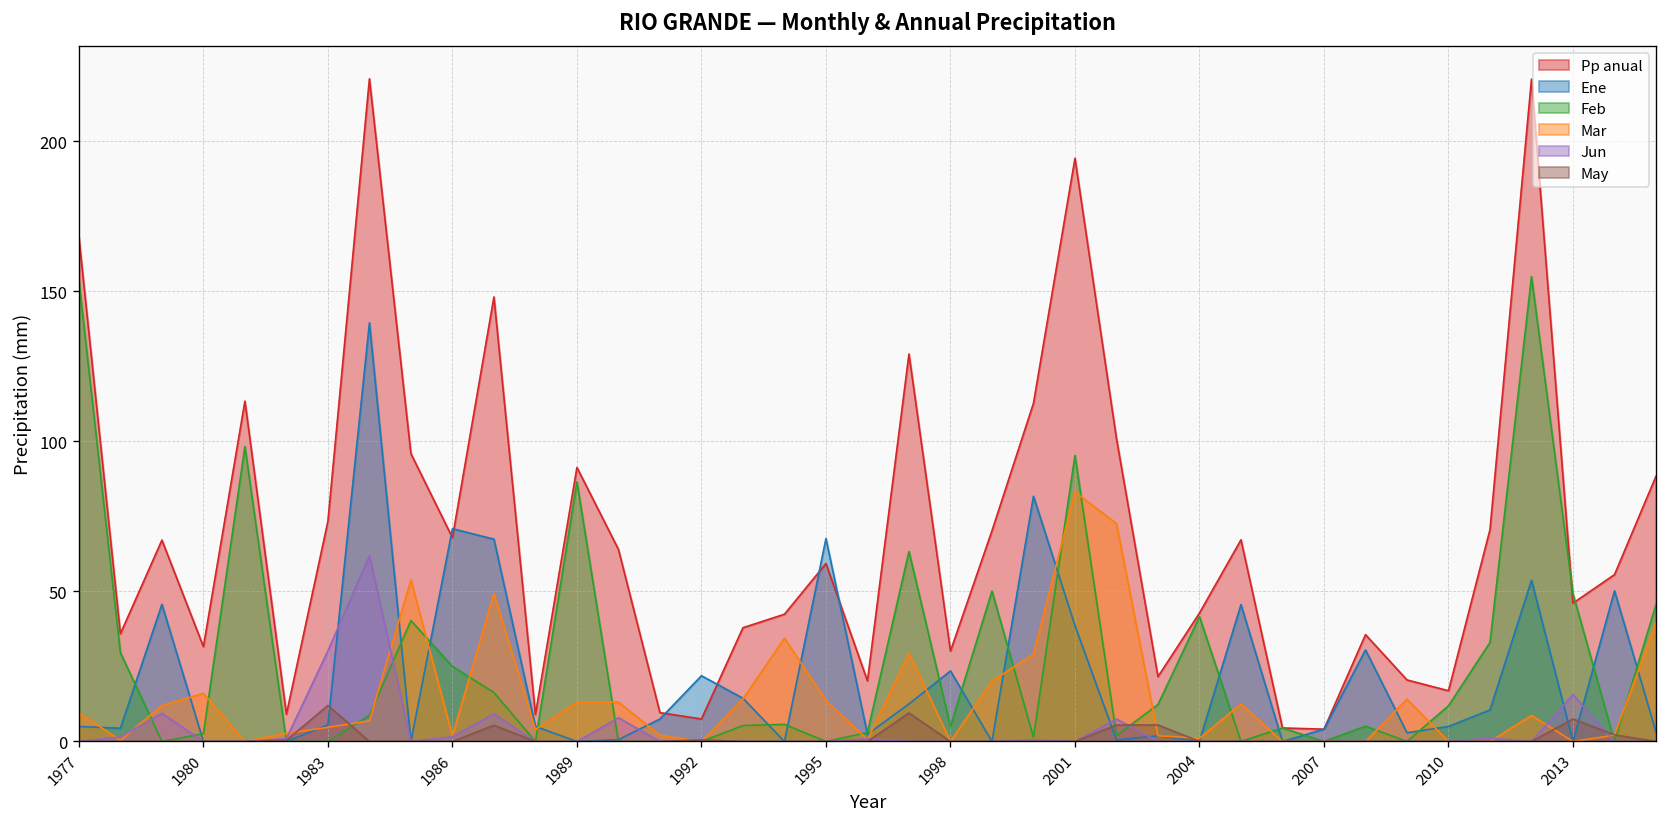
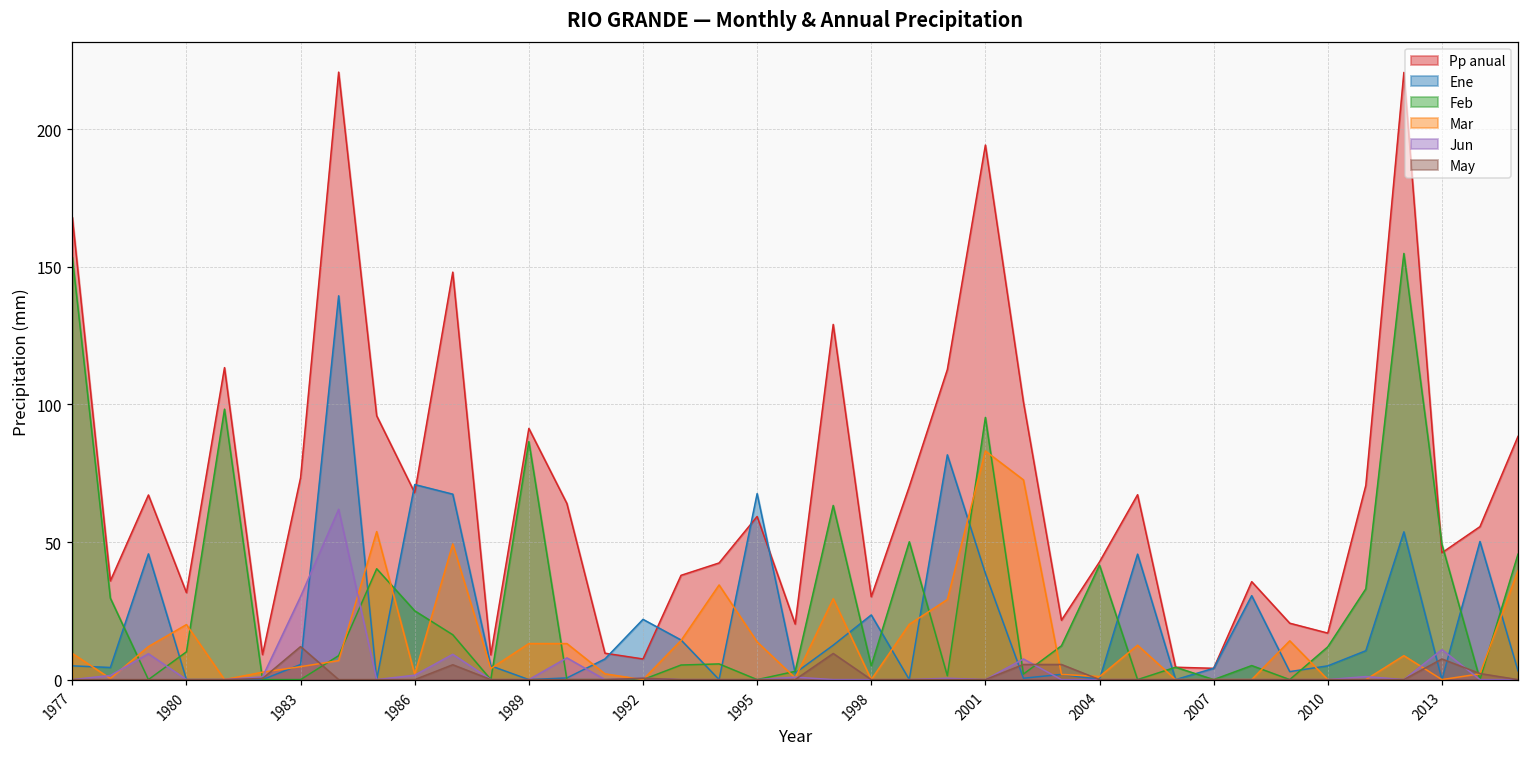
  {
    "Pp anual": {
      "1977": 168,
      "1980": 32,
      "1983": 73,
      "1986": 68,
      "1989": 91,
      "1992": 8,
      "1995": 59,
      "1998": 30,
      "2001": 194,
      "2004": 43,
      "2010": 17,
      "2013": 46
    },
    "Ene": {
      "1977": 5,
      "1986": 71,
      "1992": 22,
      "1995": 68,
      "1998": 24,
      "2001": 39,
      "2010": 5
    },
    "Feb": {
      "1977": 154,
-     "1980": 3,
+     "1980": 10,
      "1983": 0,
      "1986": 25,
      "1989": 87,
      "1998": 5,
      "2001": 95,
      "2004": 42,
      "2010": 12,
      "2013": 49
    },
    "Mar": {
      "1977": 10,
-     "1980": 16,
+     "1980": 20,
      "1989": 13,
      "1995": 14,
      "2001": 83
    },
    "Jun": {
      "1983": 30,
-     "2013": 16
+     "2013": 11
    },
    "May": {
      "1983": 12,
      "1986": 0,
      "2013": 8
    }
  }
